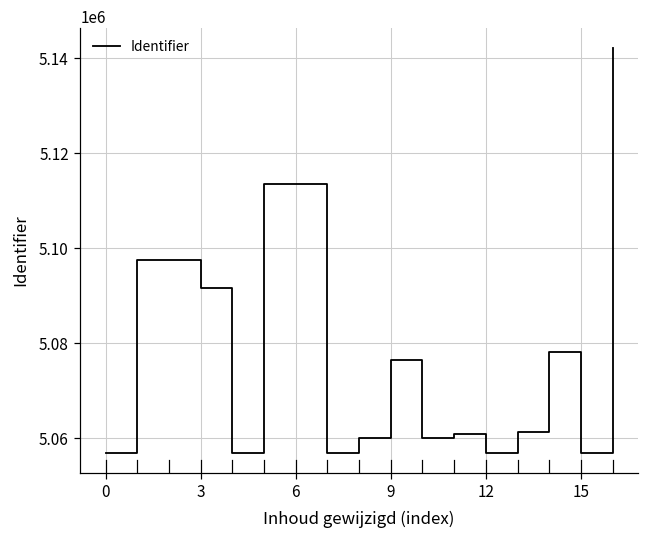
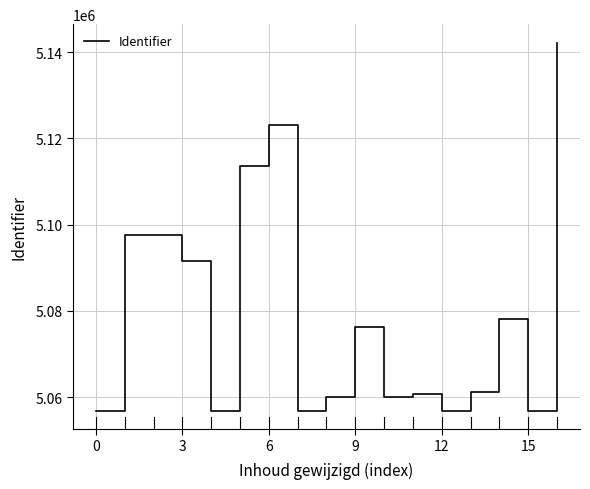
  {
    "0": 5057000,
    "3": 5092000,
-   "6": 5114000,
+   "6": 5123000,
    "9": 5076000,
    "12": 5057000,
    "15": 5057000
  }
